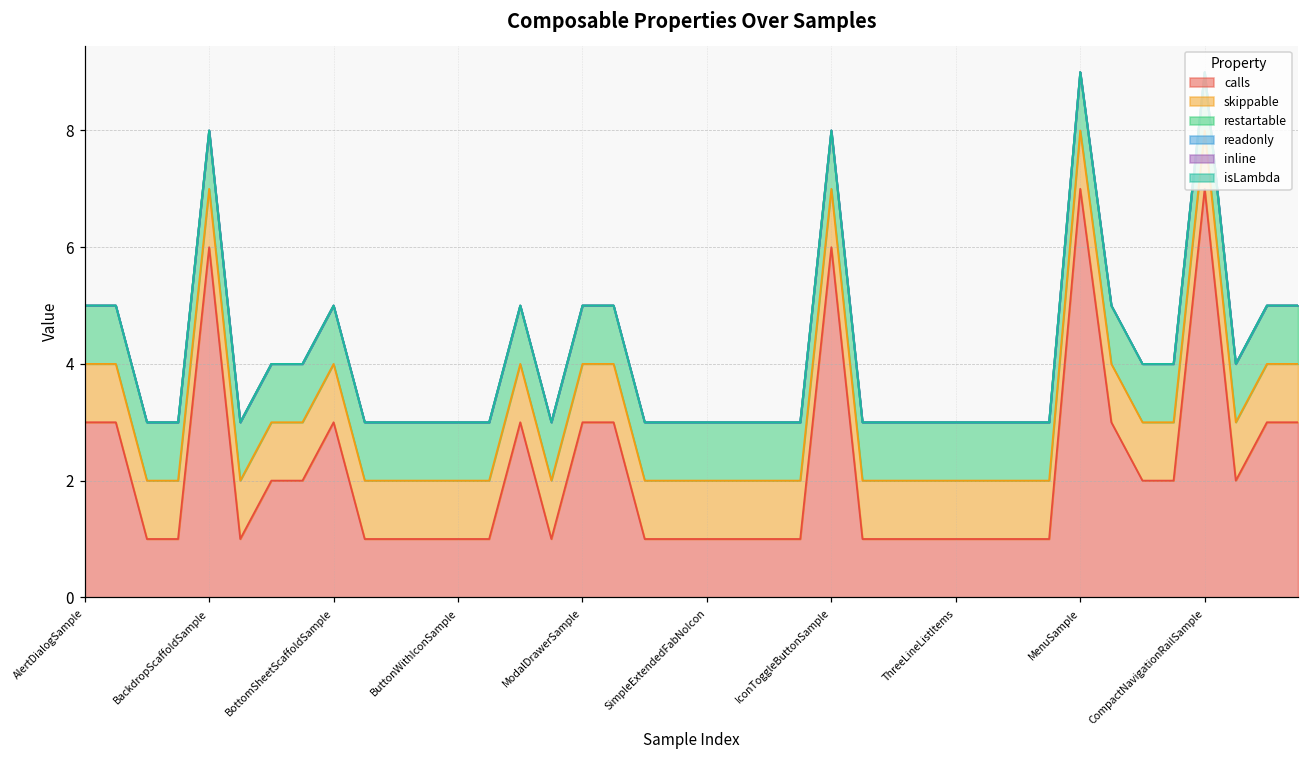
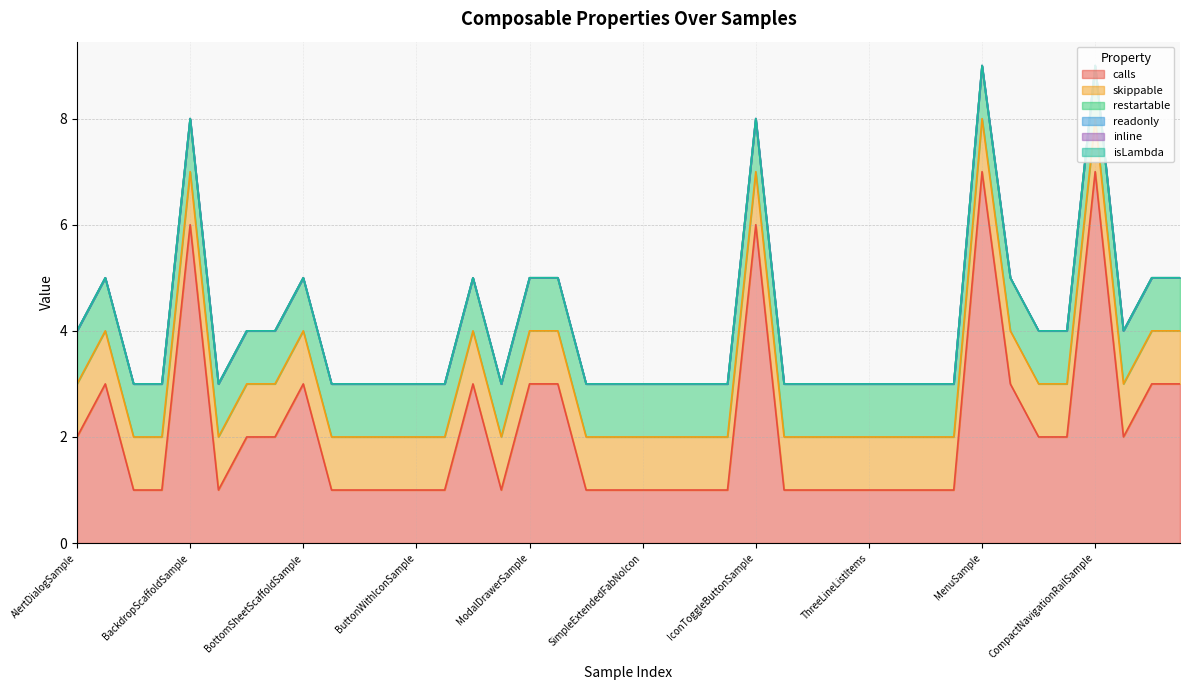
  {
    "calls": {
-     "AlertDialogSample": 3,
+     "AlertDialogSample": 2,
      "BackdropScaffoldSample": 6,
      "BottomSheetScaffoldSample": 3,
      "ButtonWithIconSample": 1,
      "ModalDrawerSample": 3,
      "SimpleExtendedFabNoIcon": 1,
      "IconToggleButtonSample": 6,
      "ThreeLineListItems": 1,
      "MenuSample": 7,
      "CompactNavigationRailSample": 7
    },
    "skippable": {
      "AlertDialogSample": 1,
      "BackdropScaffoldSample": 1,
      "BottomSheetScaffoldSample": 1,
      "ButtonWithIconSample": 1,
      "ModalDrawerSample": 1,
      "SimpleExtendedFabNoIcon": 1,
      "IconToggleButtonSample": 1,
      "ThreeLineListItems": 1,
      "MenuSample": 1
    }
  }
